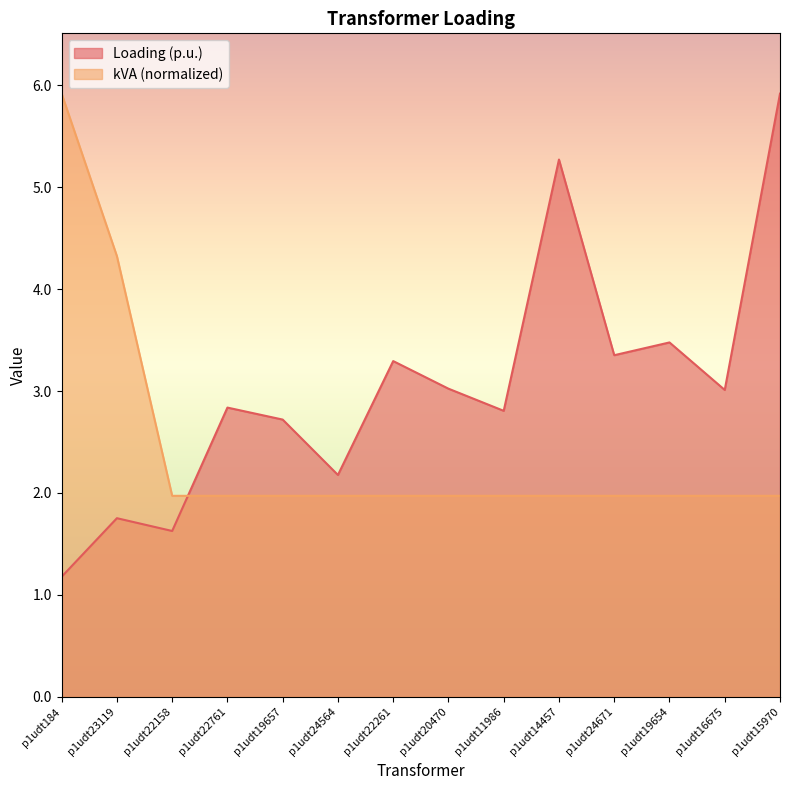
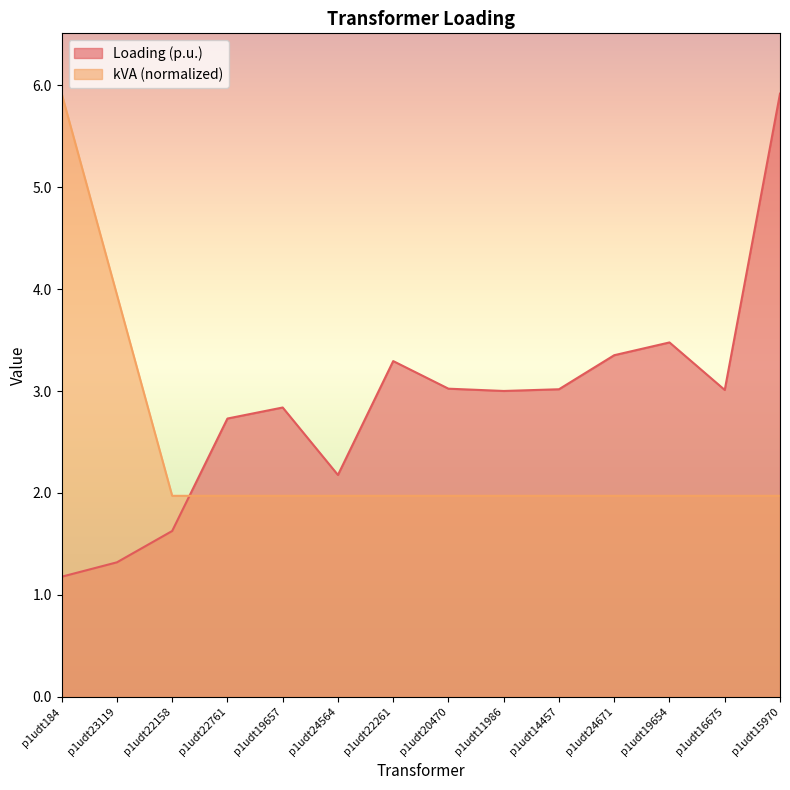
  {
    "Loading (p.u.)": {
      "p1udt184": 1.18,
-     "p1udt23119": 1.75,
+     "p1udt23119": 1.32,
      "p1udt22158": 1.63,
-     "p1udt22761": 2.84,
-     "p1udt19657": 2.72,
+     "p1udt22761": 2.73,
+     "p1udt19657": 2.84,
      "p1udt24564": 2.18,
      "p1udt22261": 3.29,
      "p1udt20470": 3.02,
-     "p1udt11986": 2.81,
-     "p1udt14457": 5.27,
+     "p1udt11986": 3.00,
+     "p1udt14457": 3.02,
      "p1udt24671": 3.35,
      "p1udt19654": 3.48,
      "p1udt16675": 3.01,
      "p1udt15970": 5.92
    },
    "kVA (normalized)": {
      "p1udt184": 5.92,
-     "p1udt23119": 4.32,
+     "p1udt23119": 3.94,
      "p1udt22158": 1.97,
      "p1udt22761": 1.97,
      "p1udt19657": 1.97,
      "p1udt24564": 1.97,
      "p1udt22261": 1.97,
      "p1udt20470": 1.97,
      "p1udt11986": 1.97,
      "p1udt14457": 1.97,
      "p1udt24671": 1.97,
      "p1udt19654": 1.97,
      "p1udt16675": 1.97,
      "p1udt15970": 1.97
    }
  }
